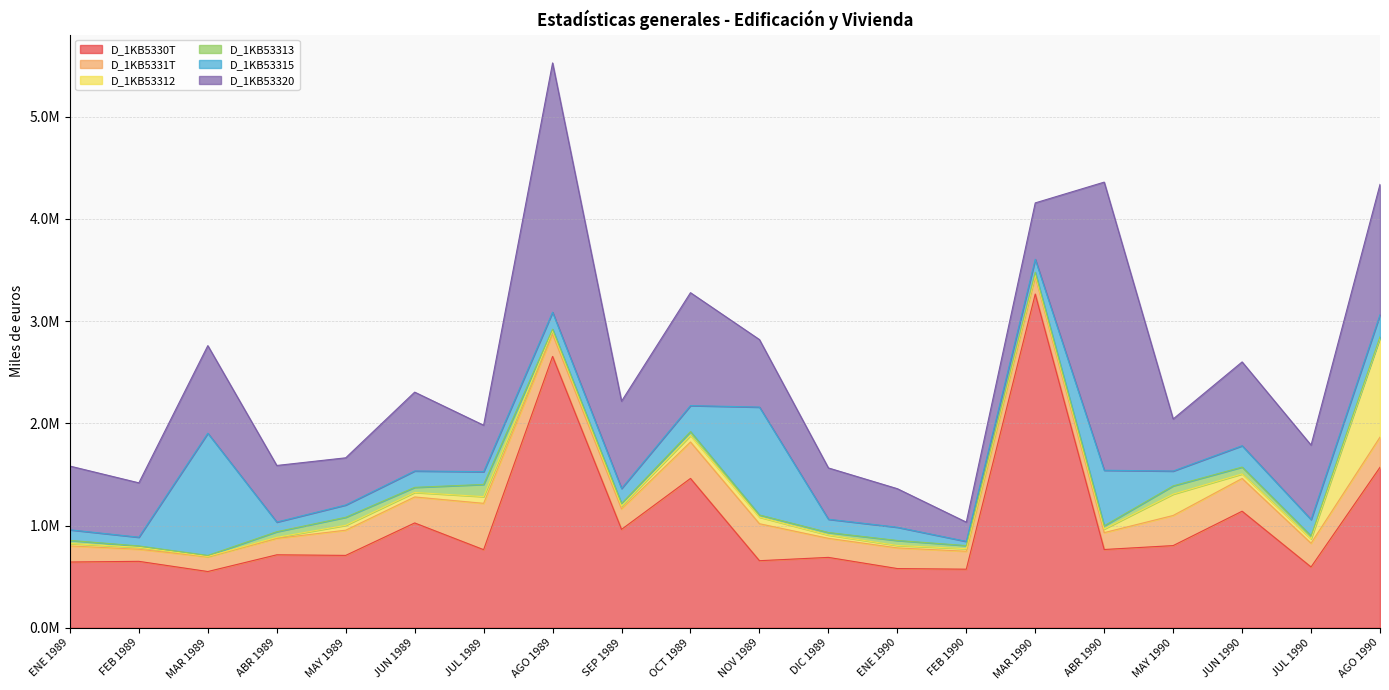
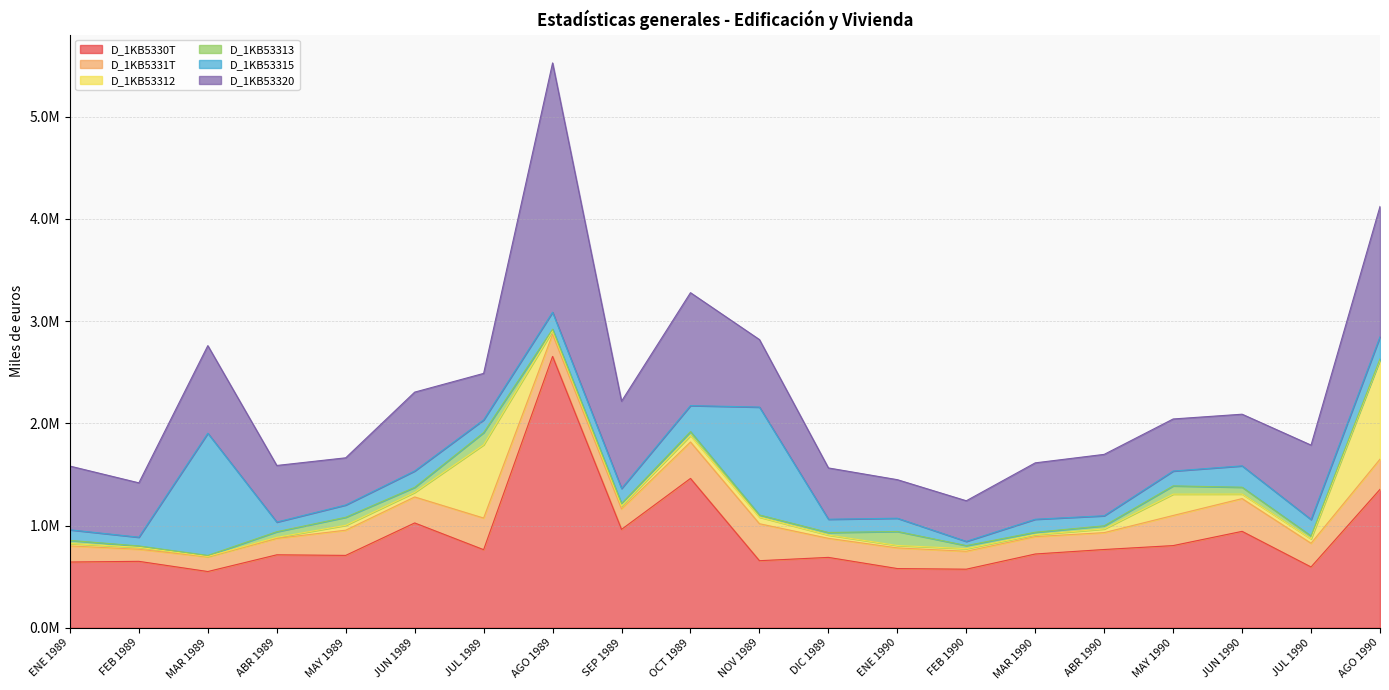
  {
    "D_1KB5330T": {
      "ENE 1989": 640000,
      "FEB 1989": 650000,
      "MAR 1989": 550000,
      "ABR 1989": 710000,
      "MAY 1989": 710000,
      "JUN 1989": 1030000,
      "JUL 1989": 760000,
      "AGO 1989": 2650000,
      "SEP 1989": 960000,
      "OCT 1989": 1460000,
      "NOV 1989": 660000,
      "DIC 1989": 690000,
      "ENE 1990": 580000,
      "FEB 1990": 570000,
-     "MAR 1990": 3260000,
+     "MAR 1990": 720000,
      "ABR 1990": 770000,
      "MAY 1990": 800000,
-     "JUN 1990": 1140000,
+     "JUN 1990": 940000,
      "JUL 1990": 590000,
-     "AGO 1990": 1570000
+     "AGO 1990": 1350000
    },
    "D_1KB5331T": {
      "MAY 1989": 250000,
      "JUN 1989": 250000,
-     "JUL 1989": 450000,
+     "JUL 1989": 310000,
      "AGO 1989": 220000,
      "SEP 1989": 200000,
      "OCT 1989": 360000,
      "NOV 1989": 360000,
      "DIC 1989": 190000,
      "FEB 1990": 180000,
      "ABR 1990": 170000,
      "MAY 1990": 290000,
      "JUN 1990": 320000,
      "JUL 1990": 230000,
      "AGO 1990": 290000
    },
    "D_1KB53312": {
      "MAY 1989": 50000,
      "JUN 1989": 40000,
-     "JUL 1989": 70000,
+     "JUL 1989": 720000,
      "OCT 1989": 60000,
      "DIC 1989": 30000,
      "FEB 1990": 30000,
      "ABR 1990": 40000,
      "MAY 1990": 210000,
      "JUN 1990": 40000,
      "JUL 1990": 40000
    },
    "D_1KB53313": {
      "ENE 1989": 30000,
      "ABR 1989": 50000,
      "MAY 1989": 80000,
      "JUN 1989": 50000,
      "JUL 1989": 120000,
      "OCT 1989": 40000,
      "DIC 1989": 30000,
-     "ENE 1990": 50000,
+     "ENE 1990": 140000,
      "FEB 1990": 30000,
      "ABR 1990": 30000,
      "MAY 1990": 80000,
      "JUN 1990": 70000,
      "JUL 1990": 30000
    },
    "D_1KB53315": {
      "ENE 1989": 100000,
      "FEB 1989": 90000,
      "MAR 1989": 1200000,
      "ABR 1989": 90000,
      "MAY 1989": 120000,
      "JUN 1989": 160000,
      "JUL 1989": 120000,
      "AGO 1989": 170000,
      "SEP 1989": 150000,
      "OCT 1989": 250000,
      "NOV 1989": 1060000,
      "DIC 1989": 130000,
      "ENE 1990": 130000,
      "FEB 1990": 40000,
      "MAR 1990": 130000,
-     "ABR 1990": 540000,
+     "ABR 1990": 100000,
      "MAY 1990": 150000,
      "JUN 1990": 210000,
      "JUL 1990": 160000,
      "AGO 1990": 220000
    },
    "D_1KB53320": {
      "ENE 1989": 620000,
      "FEB 1989": 530000,
      "MAR 1989": 860000,
      "ABR 1989": 550000,
      "MAY 1989": 460000,
      "JUN 1989": 770000,
      "JUL 1989": 450000,
      "AGO 1989": 2440000,
      "SEP 1989": 850000,
      "OCT 1989": 1100000,
      "NOV 1989": 660000,
      "DIC 1989": 500000,
      "ENE 1990": 380000,
-     "FEB 1990": 190000,
+     "FEB 1990": 400000,
      "MAR 1990": 550000,
-     "ABR 1990": 2820000,
+     "ABR 1990": 600000,
      "MAY 1990": 510000,
-     "JUN 1990": 820000,
+     "JUN 1990": 510000,
      "JUL 1990": 730000,
      "AGO 1990": 1270000
    }
  }
